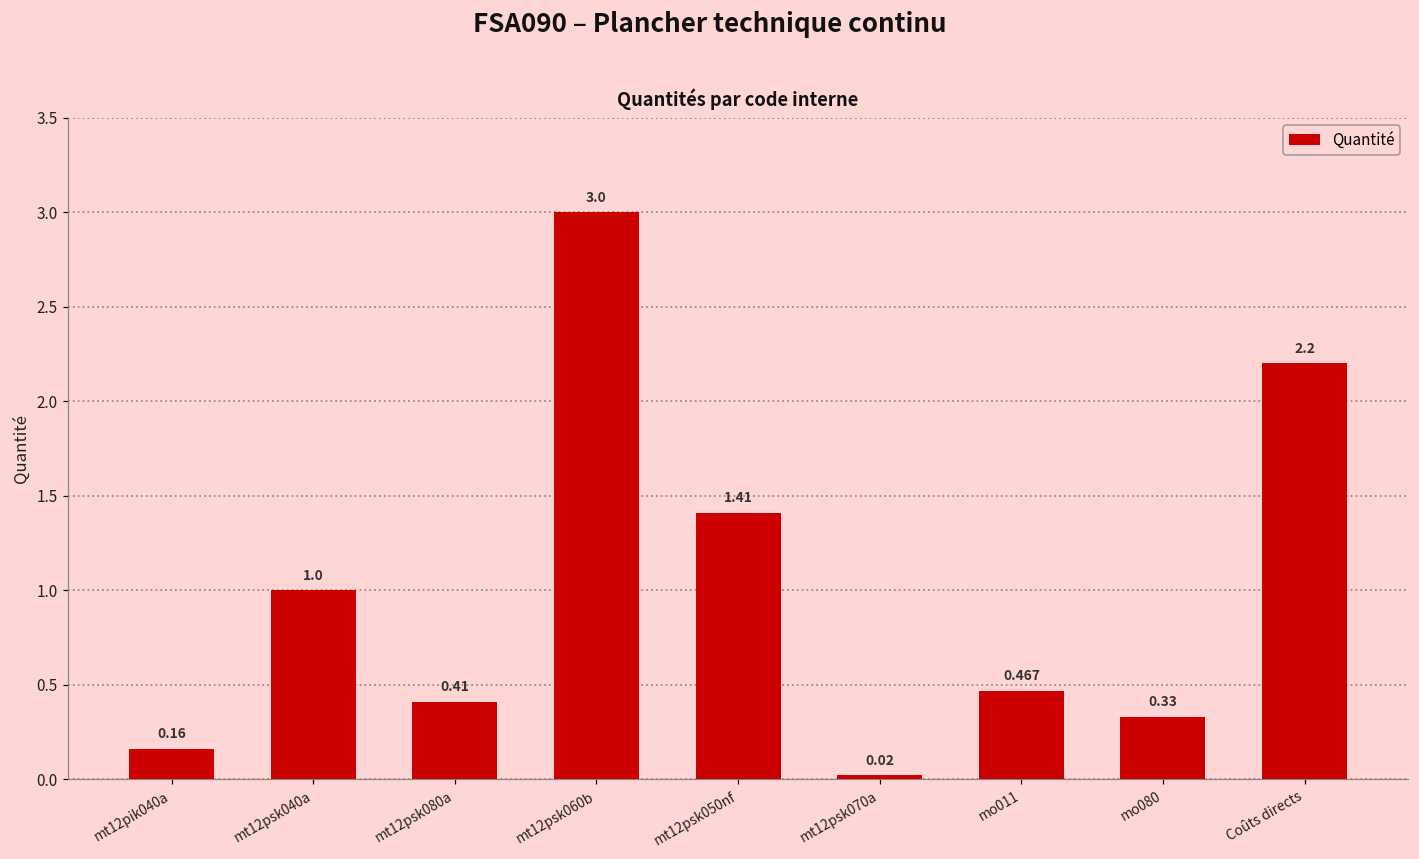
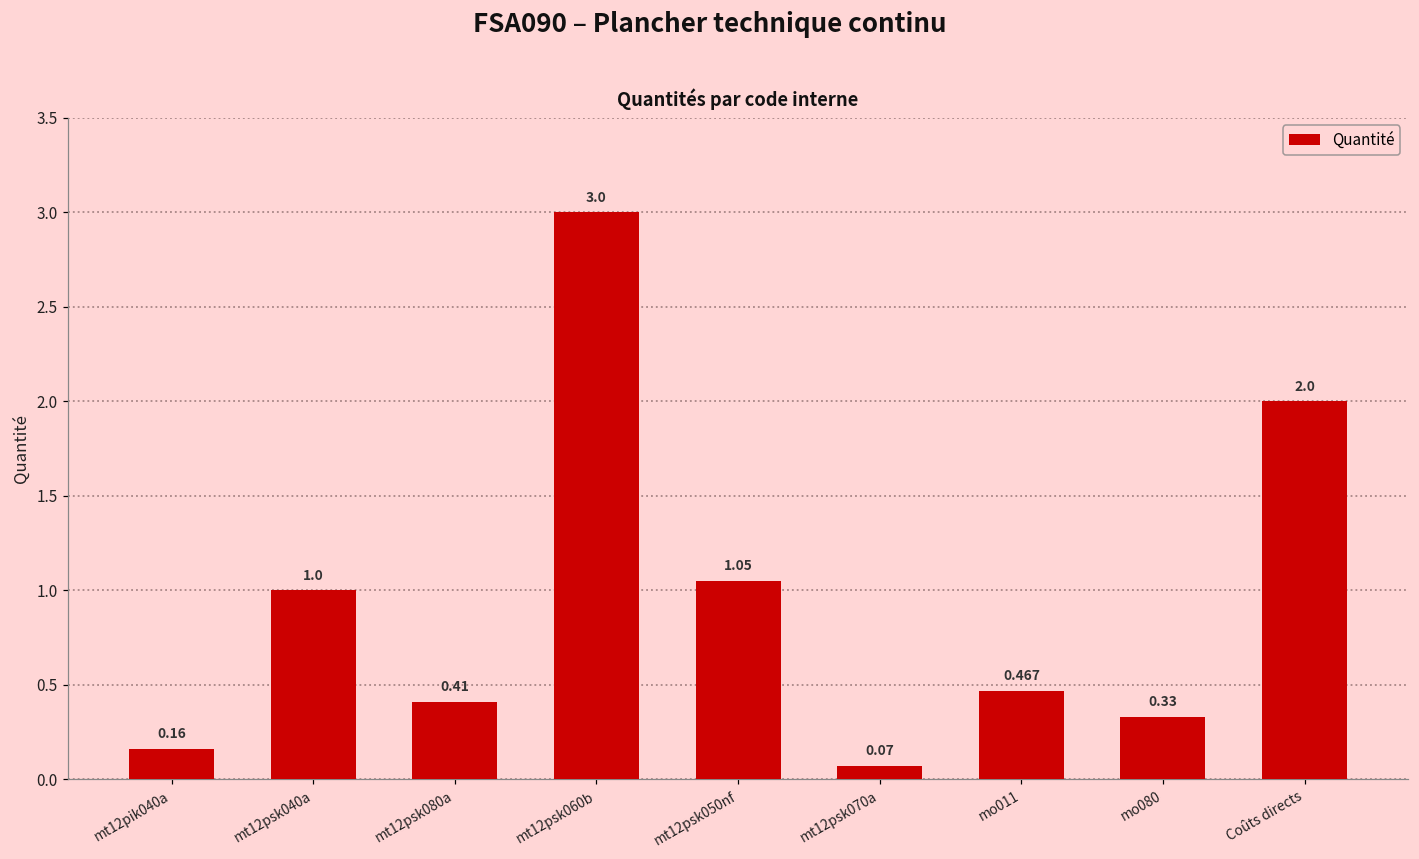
  {
    "mt12pik040a": 0.16,
    "mt12psk040a": 1.0,
    "mt12psk080a": 0.41,
    "mt12psk060b": 3.0,
-   "mt12psk050nf": 1.41,
-   "mt12psk070a": 0.02,
+   "mt12psk050nf": 1.05,
+   "mt12psk070a": 0.07,
    "mo011": 0.467,
    "mo080": 0.33,
-   "Coûts directs": 2.2
+   "Coûts directs": 2.0
  }
